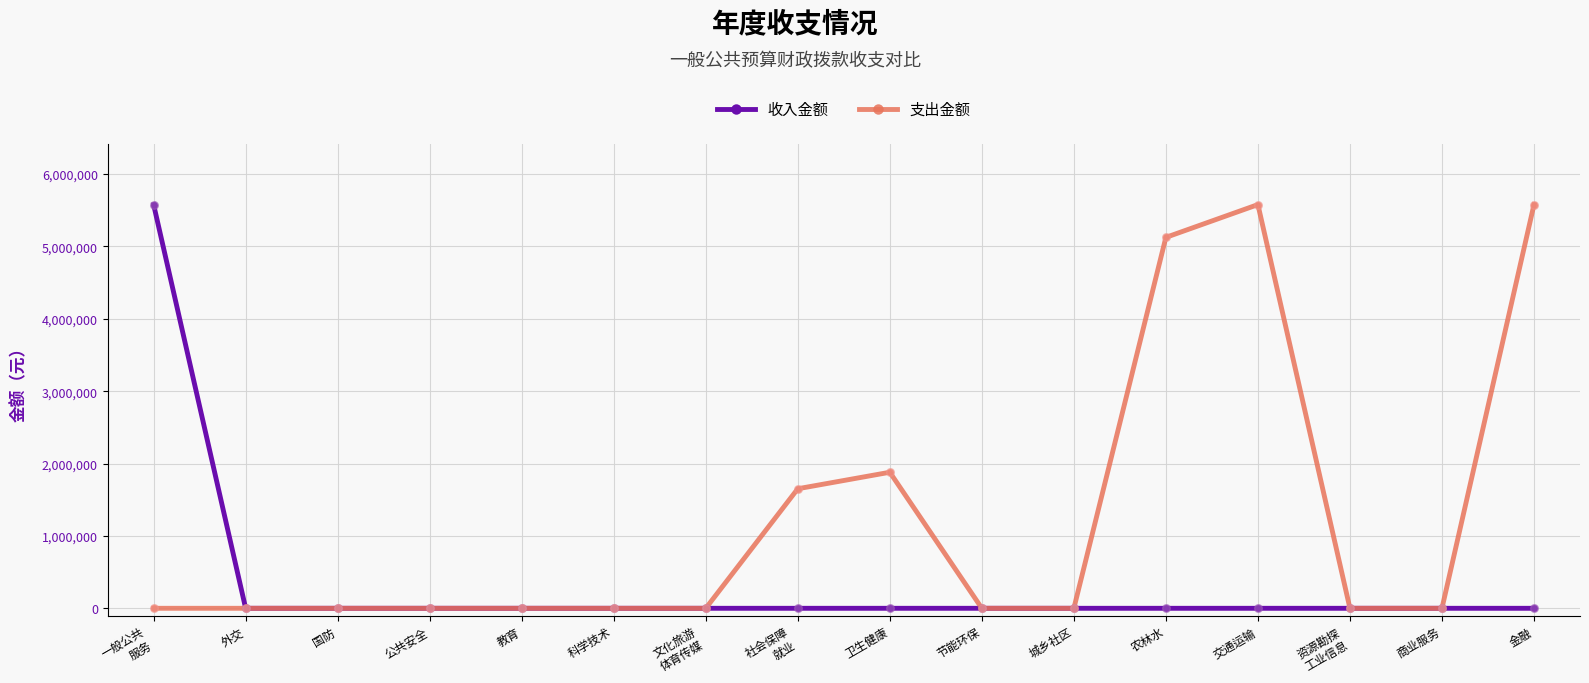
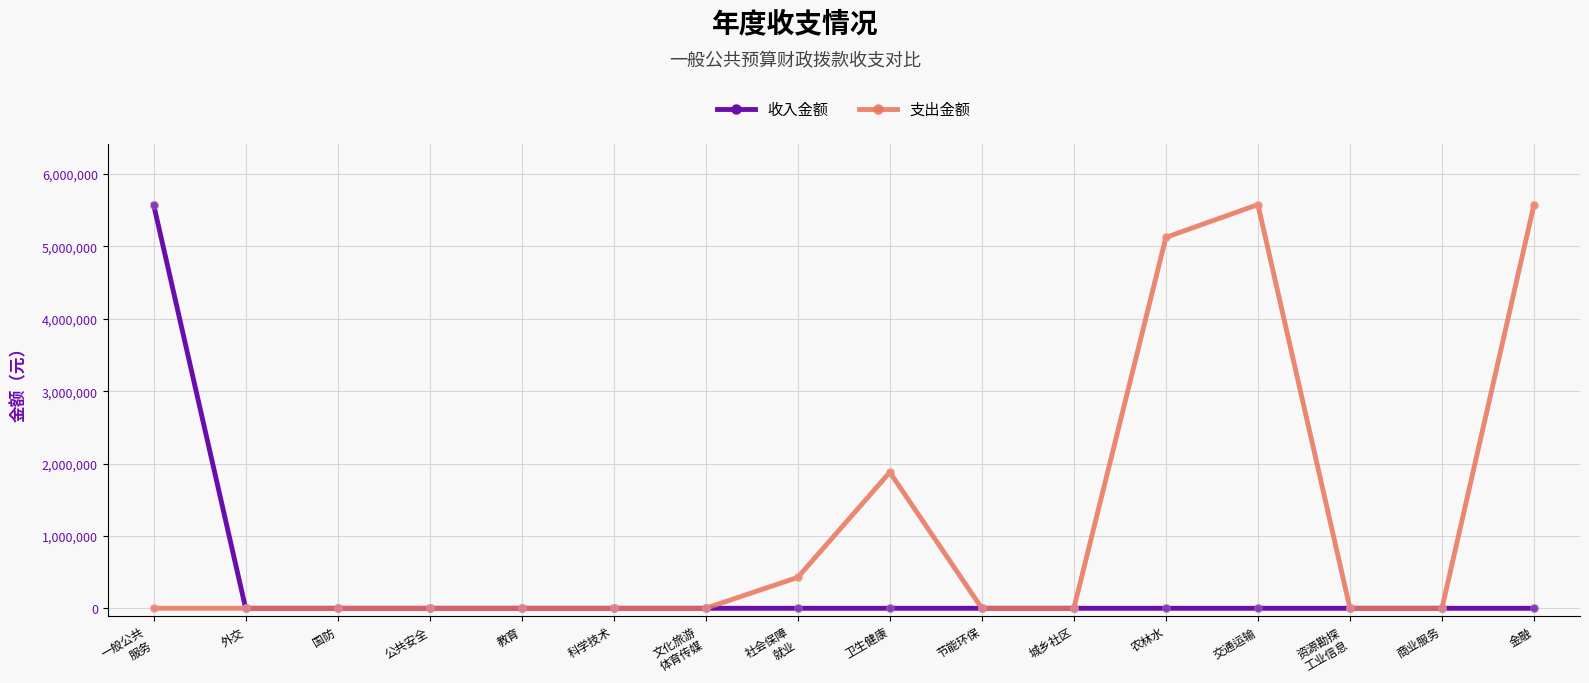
  {
    "收入金额": {
      "一般公共 服务": "5,600,000",
      "社会保障 就业": "0",
      "卫生健康": "0",
      "农林水": "0",
      "交通运输": "0",
      "金融": "0"
    },
    "支出金额": {
      "一般公共 服务": "0",
-     "社会保障 就业": "1,700,000",
+     "社会保障 就业": "400,000",
      "卫生健康": "1,900,000",
      "农林水": "5,100,000",
      "交通运输": "5,600,000",
      "金融": "5,600,000"
    }
  }
